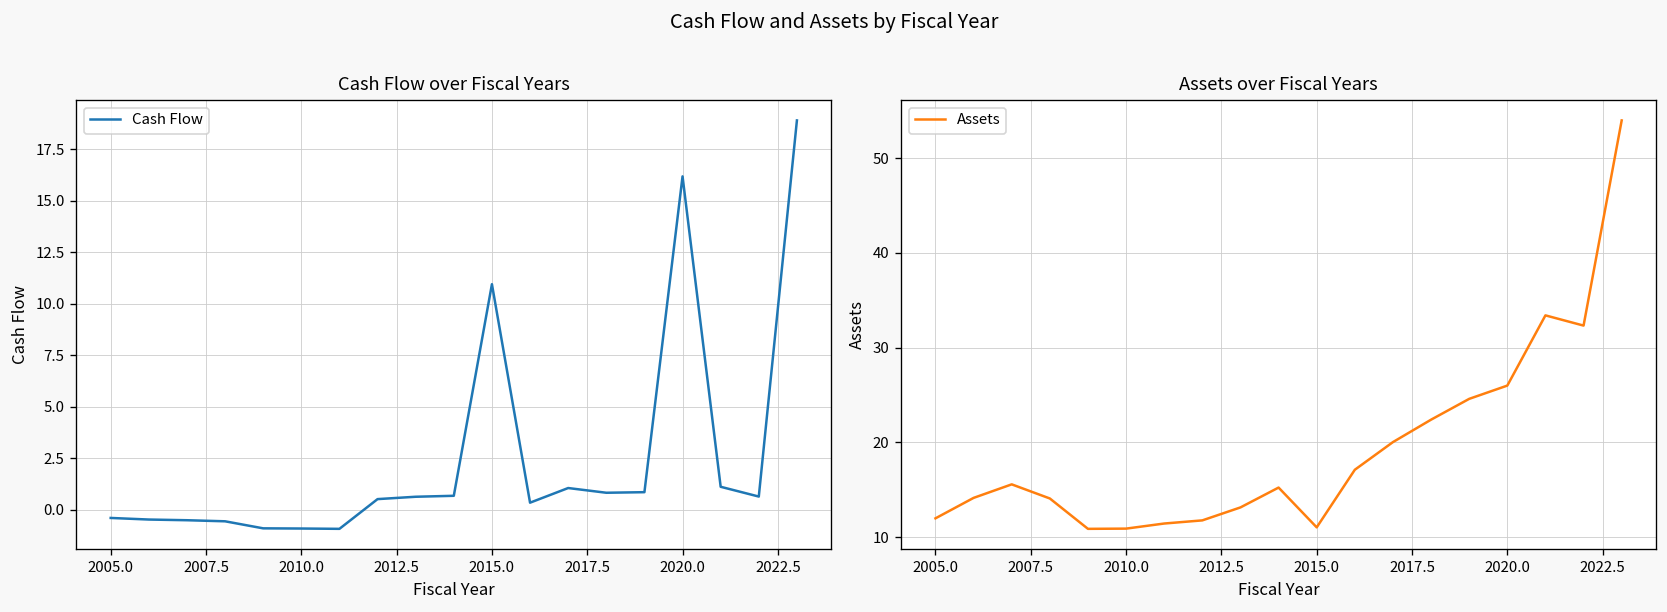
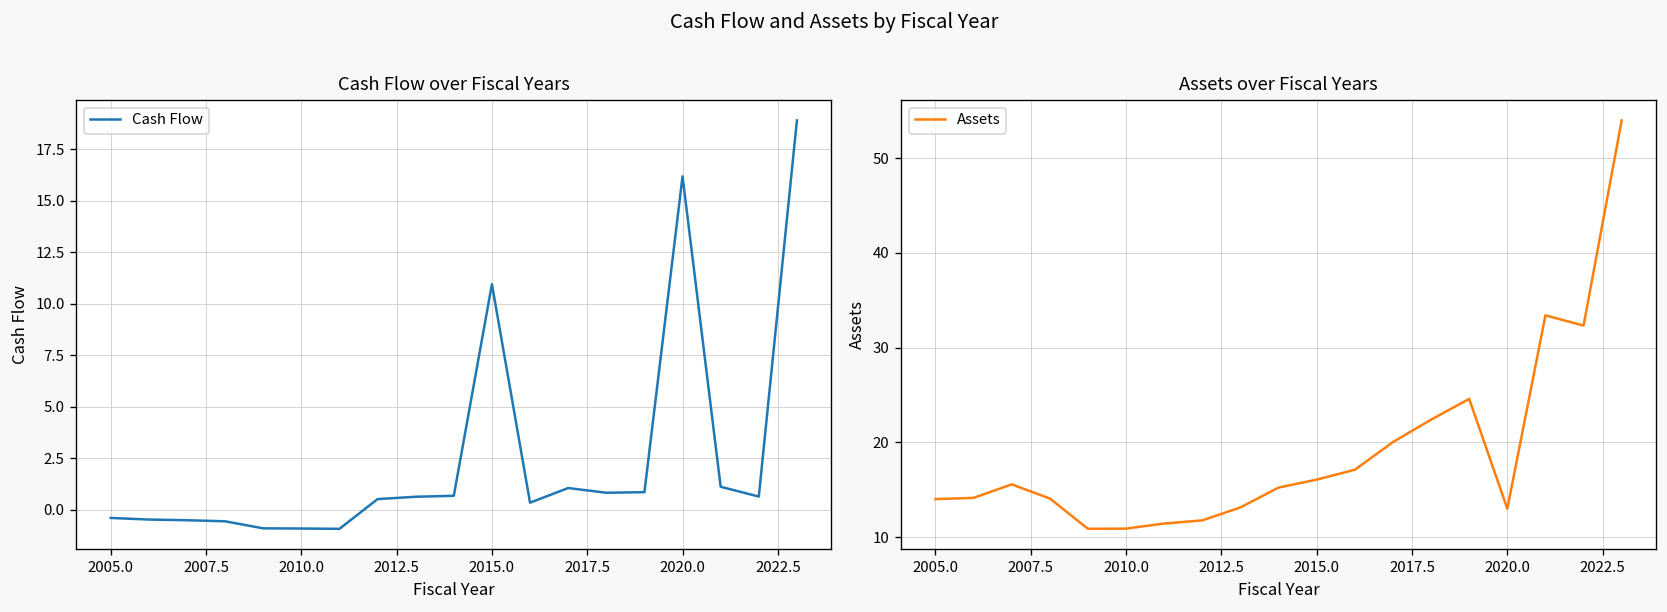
  {
    "Cash Flow over Fiscal Years": {
      "2005.0": -0.4,
      "2010.0": -0.9,
      "2015.0": 10.9,
      "2020.0": 16.2
    },
    "Assets over Fiscal Years": {
-     "2005.0": 12,
+     "2005.0": 14,
      "2010.0": 11,
-     "2015.0": 11,
-     "2020.0": 26
+     "2015.0": 16,
+     "2020.0": 13
    }
  }
